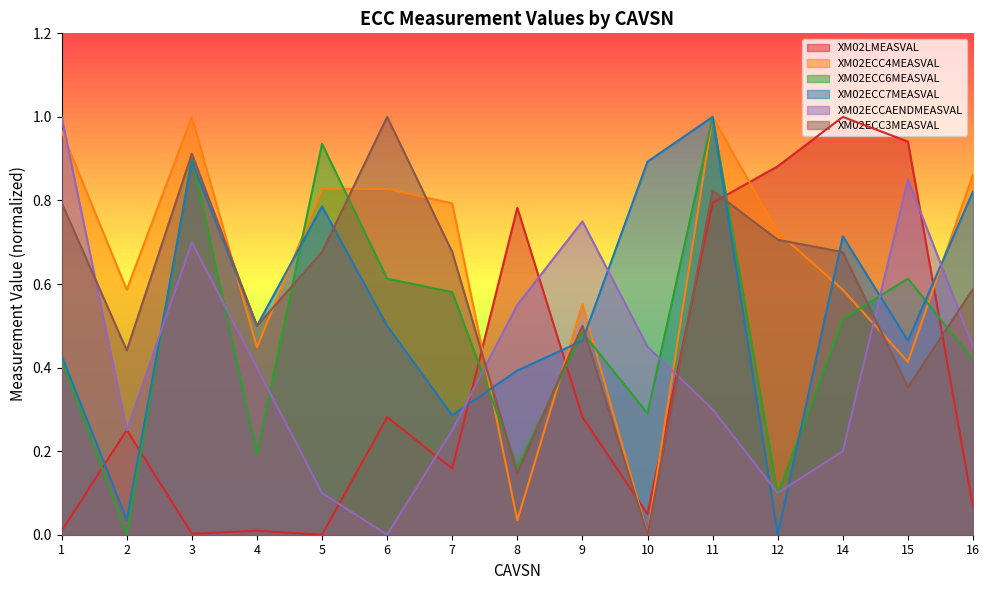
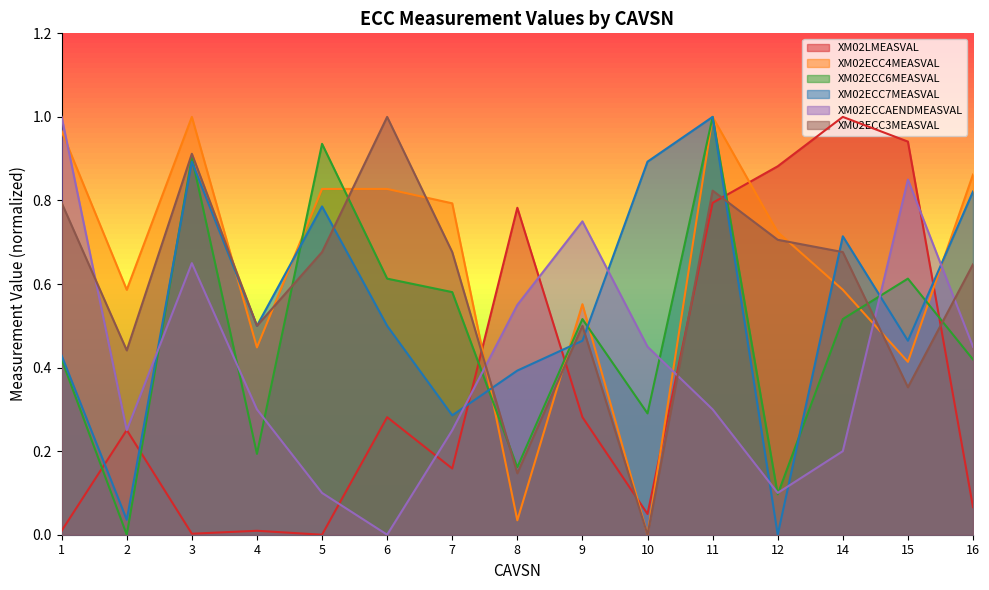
  {
    "XM02LMEASVAL": {
      "1": 0.01,
      "3": 0.00,
      "4": 0.01,
      "5": 0.00,
      "6": 0.28,
      "7": 0.16,
      "8": 0.78,
      "9": 0.28,
      "10": 0.05,
      "11": 0.79,
      "12": 0.88,
      "15": 0.94,
      "16": 0.07
    },
    "XM02ECC4MEASVAL": {
      "1": 0.97,
      "2": 0.59,
      "3": 1.00,
      "4": 0.45,
      "5": 0.83,
      "6": 0.83,
      "7": 0.79,
      "8": 0.03,
      "9": 0.55,
      "12": 0.72,
      "14": 0.59,
      "15": 0.41,
      "16": 0.86
    },
    "XM02ECC6MEASVAL": {
      "1": 0.42,
      "2": 0.00,
      "3": 0.90,
      "4": 0.19,
      "5": 0.94,
      "6": 0.61,
      "7": 0.58,
      "8": 0.16,
-     "9": 0.48,
+     "9": 0.52,
      "10": 0.29,
      "14": 0.52,
      "15": 0.61,
      "16": 0.42
    },
    "XM02ECC7MEASVAL": {
      "1": 0.43,
      "2": 0.04,
      "3": 0.89,
      "5": 0.79,
      "6": 0.50,
      "7": 0.29,
      "8": 0.39,
      "9": 0.46,
      "10": 0.89,
      "12": 0.00,
      "14": 0.71,
      "15": 0.46,
      "16": 0.82
    },
    "XM02ECCAENDMEASVAL": {
      "1": 1.00,
-     "3": 0.70,
-     "4": 0.40,
+     "3": 0.65,
+     "4": 0.30,
      "5": 0.10,
      "6": 0.00,
      "7": 0.25,
      "8": 0.55,
      "9": 0.75,
      "10": 0.45,
      "11": 0.30,
      "14": 0.20,
      "15": 0.85,
      "16": 0.45
    },
    "XM02ECC3MEASVAL": {
      "1": 0.79,
      "2": 0.44,
      "3": 0.91,
      "5": 0.68,
      "6": 1.00,
      "7": 0.68,
      "8": 0.15,
      "9": 0.50,
      "11": 0.82,
      "12": 0.71,
      "14": 0.68,
      "15": 0.35,
-     "16": 0.59
+     "16": 0.65
    }
  }
